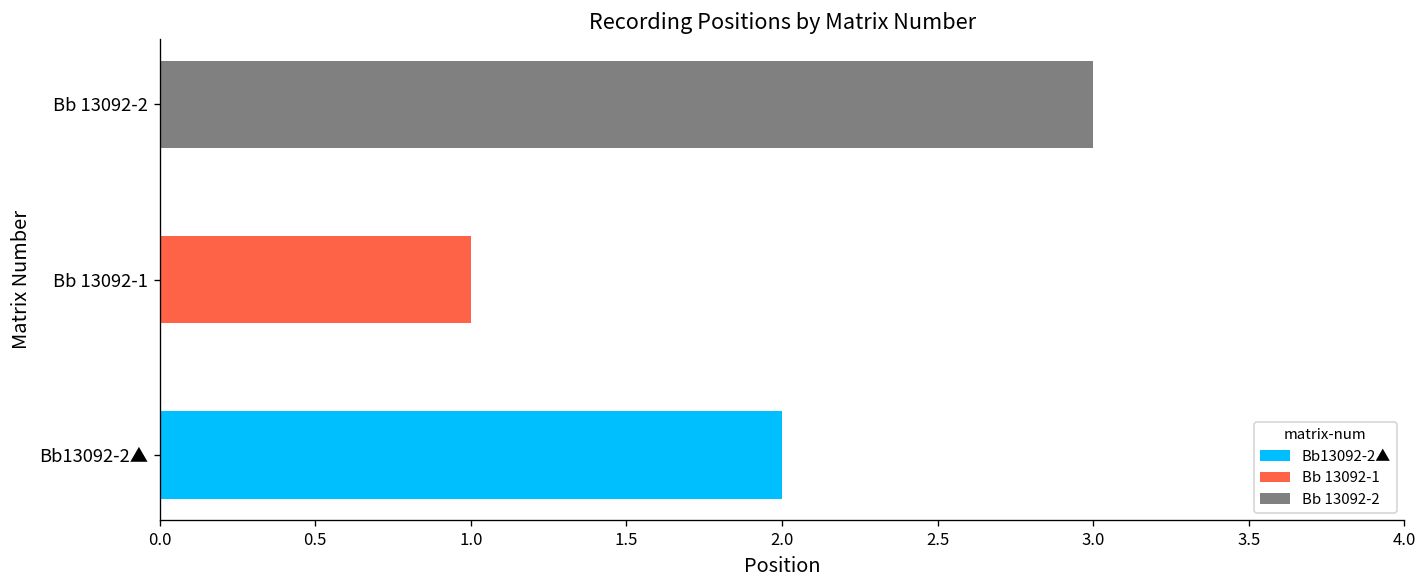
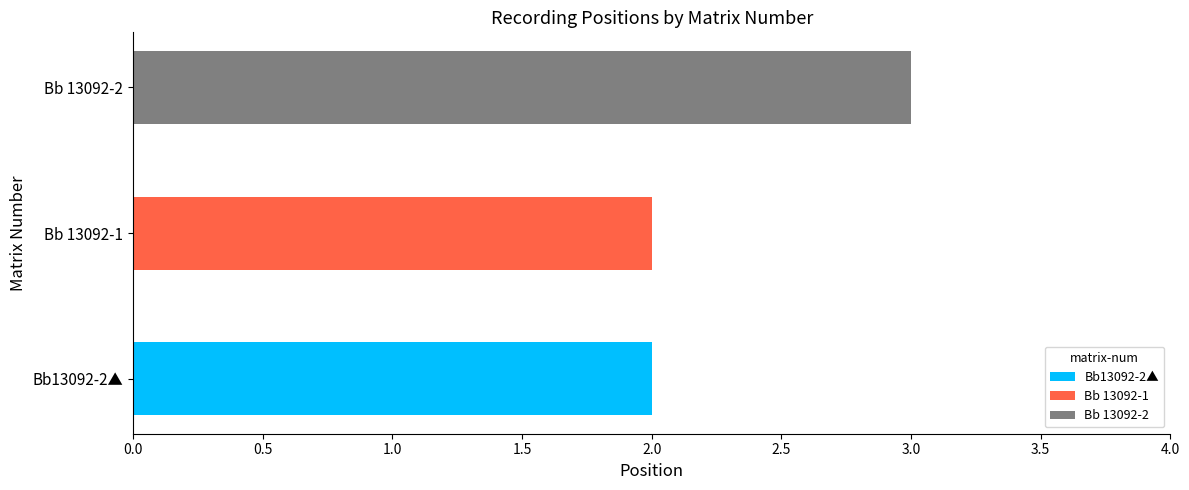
  {
    "Bb 13092-2": 3,
-   "Bb 13092-1": 1,
+   "Bb 13092-1": 2,
    "Bb13092-2▲": 2
  }
